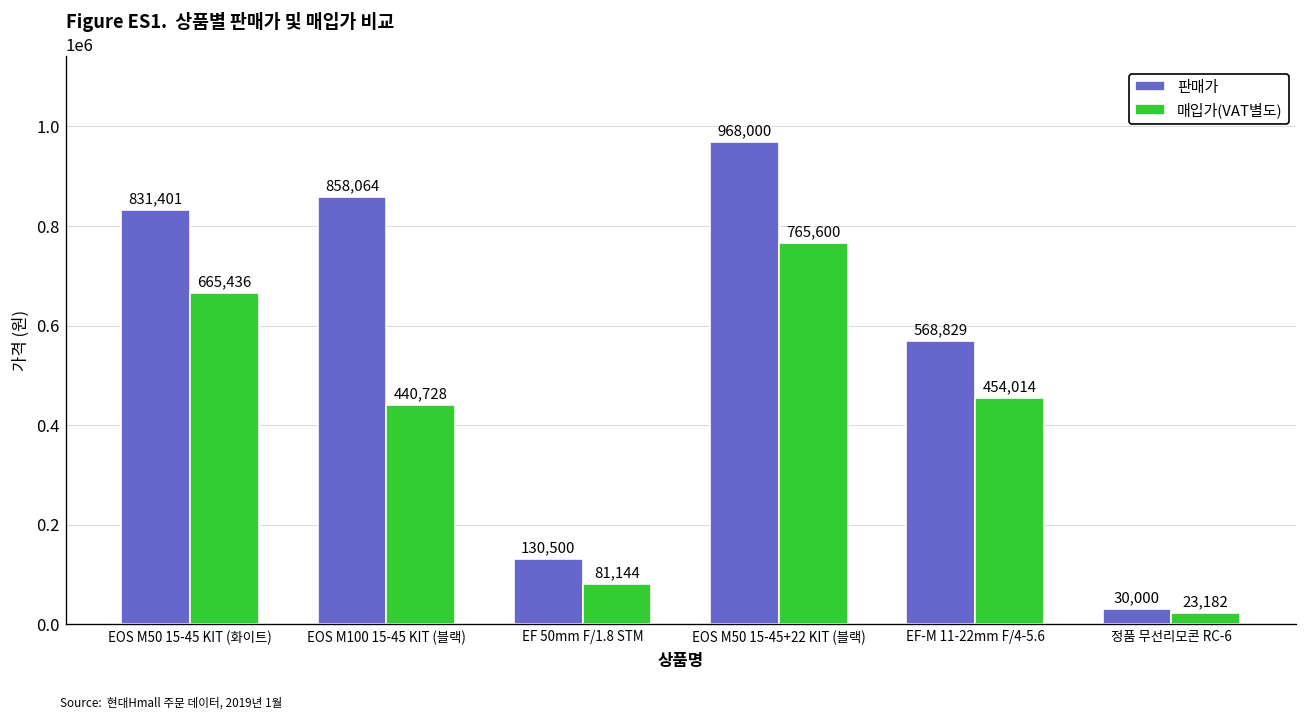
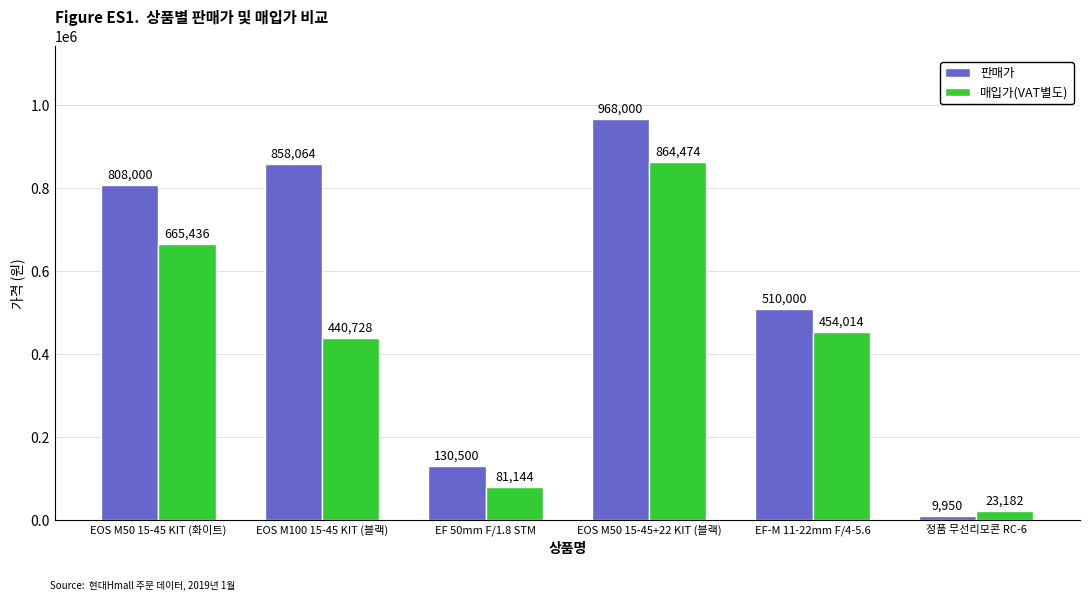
  {
    "판매가": {
-     "EOS M50 15-45 KIT (화이트)": "831,401",
+     "EOS M50 15-45 KIT (화이트)": "808,000",
      "EOS M100 15-45 KIT (블랙)": "858,064",
      "EF 50mm F/1.8 STM": "130,500",
      "EOS M50 15-45+22 KIT (블랙)": "968,000",
-     "EF-M 11-22mm F/4-5.6": "568,829",
-     "정품 무선리모콘 RC-6": "30,000"
+     "EF-M 11-22mm F/4-5.6": "510,000",
+     "정품 무선리모콘 RC-6": "9,950"
    },
    "매입가(VAT별도)": {
      "EOS M50 15-45 KIT (화이트)": "665,436",
      "EOS M100 15-45 KIT (블랙)": "440,728",
      "EF 50mm F/1.8 STM": "81,144",
-     "EOS M50 15-45+22 KIT (블랙)": "765,600",
+     "EOS M50 15-45+22 KIT (블랙)": "864,474",
      "EF-M 11-22mm F/4-5.6": "454,014",
      "정품 무선리모콘 RC-6": "23,182"
    }
  }
